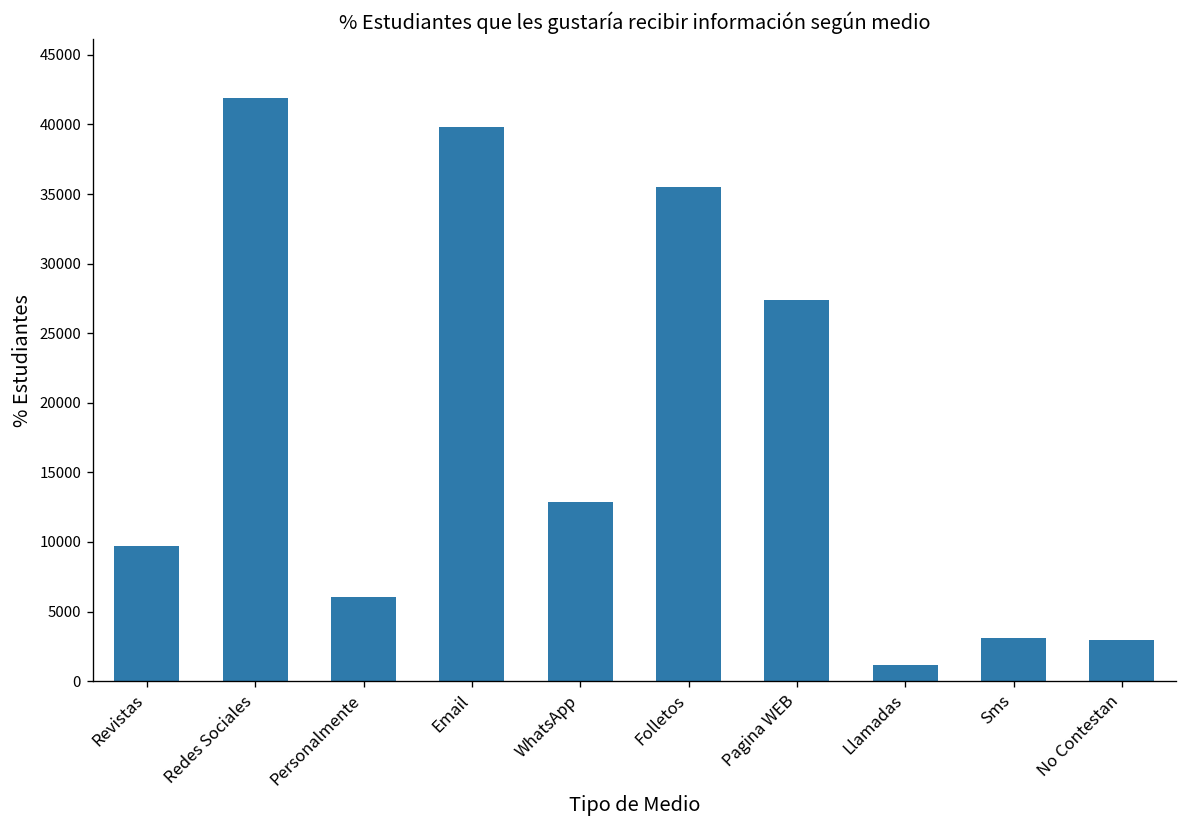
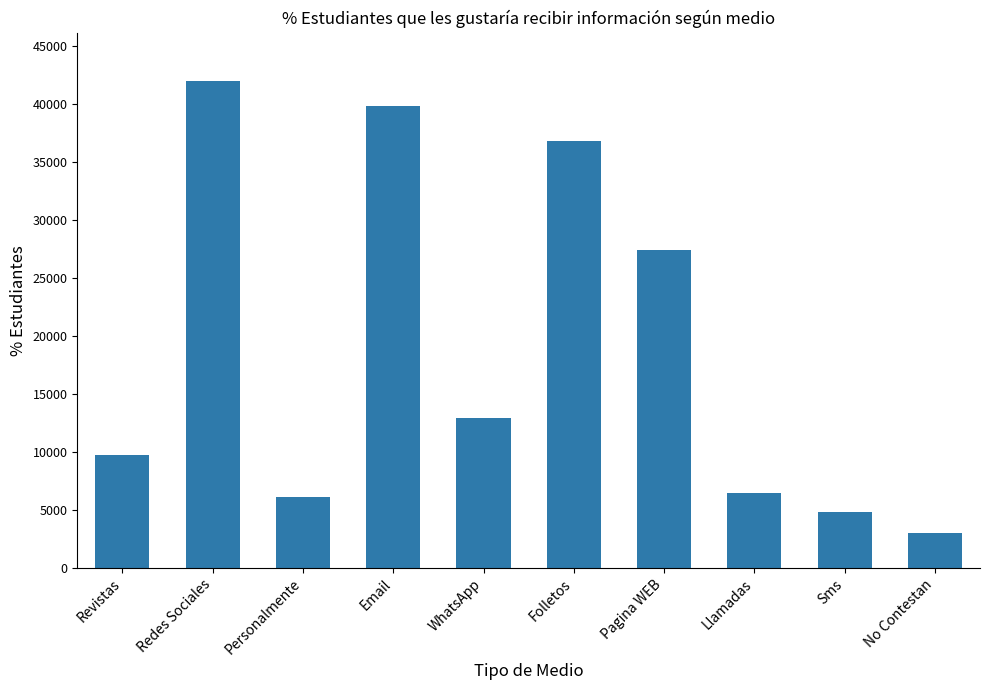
  {
    "Revistas": 9700,
    "Redes Sociales": 41900,
    "Personalmente": 6100,
    "Email": 39800,
    "WhatsApp": 12900,
-   "Folletos": 35500,
+   "Folletos": 36800,
    "Pagina WEB": 27400,
-   "Llamadas": 1200,
-   "Sms": 3100,
+   "Llamadas": 6500,
+   "Sms": 4800,
    "No Contestan": 2900
  }
